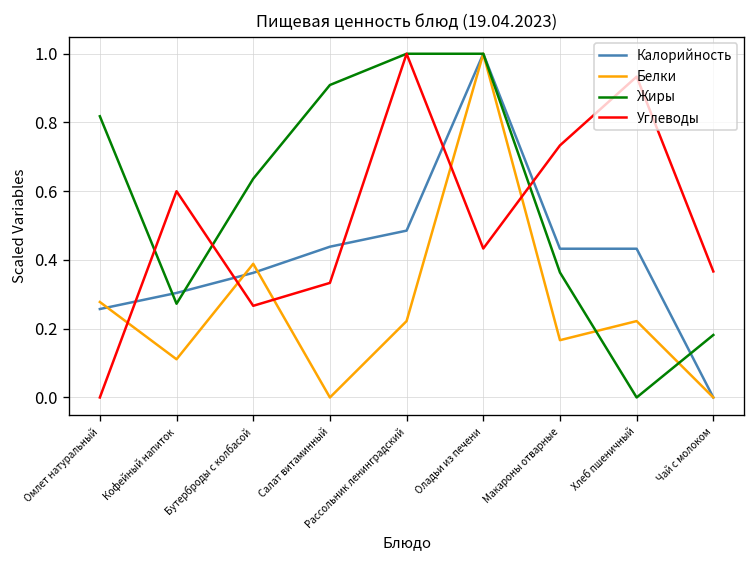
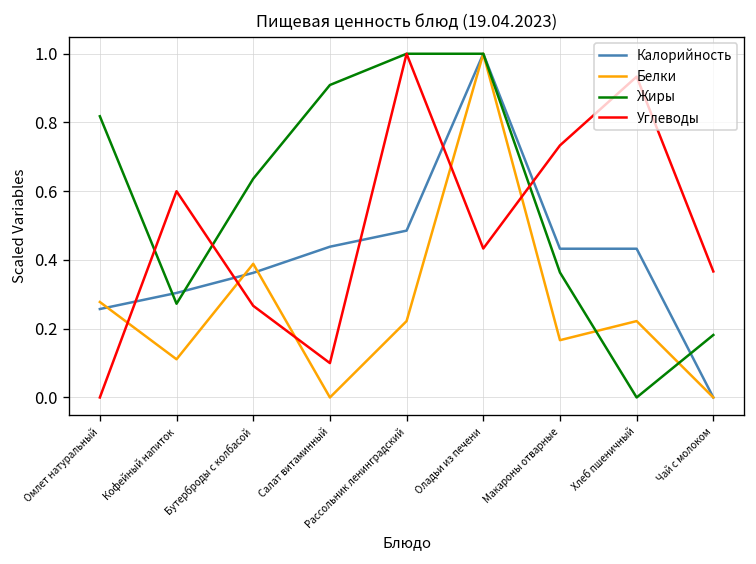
  {
    "Калорийность": {
      "Омлет натуральный": 0.26,
      "Кофейный напиток": 0.30,
      "Бутерброды с колбасой": 0.36,
      "Салат витаминный": 0.44,
      "Рассольник ленинградский": 0.49,
      "Макароны отварные": 0.43,
      "Хлеб пшеничный": 0.43
    },
    "Белки": {
      "Омлет натуральный": 0.28,
      "Кофейный напиток": 0.11,
      "Бутерброды с колбасой": 0.39,
      "Салат витаминный": 0.00,
      "Рассольник ленинградский": 0.22,
      "Макароны отварные": 0.17,
      "Хлеб пшеничный": 0.22
    },
    "Жиры": {
      "Омлет натуральный": 0.82,
      "Кофейный напиток": 0.27,
      "Бутерброды с колбасой": 0.64,
      "Салат витаминный": 0.91,
      "Макароны отварные": 0.36,
      "Хлеб пшеничный": 0.00,
      "Чай с молоком": 0.18
    },
    "Углеводы": {
      "Омлет натуральный": 0.00,
      "Кофейный напиток": 0.60,
      "Бутерброды с колбасой": 0.27,
-     "Салат витаминный": 0.33,
+     "Салат витаминный": 0.10,
      "Оладьи из печени": 0.43,
      "Макароны отварные": 0.73,
      "Чай с молоком": 0.37
    }
  }
